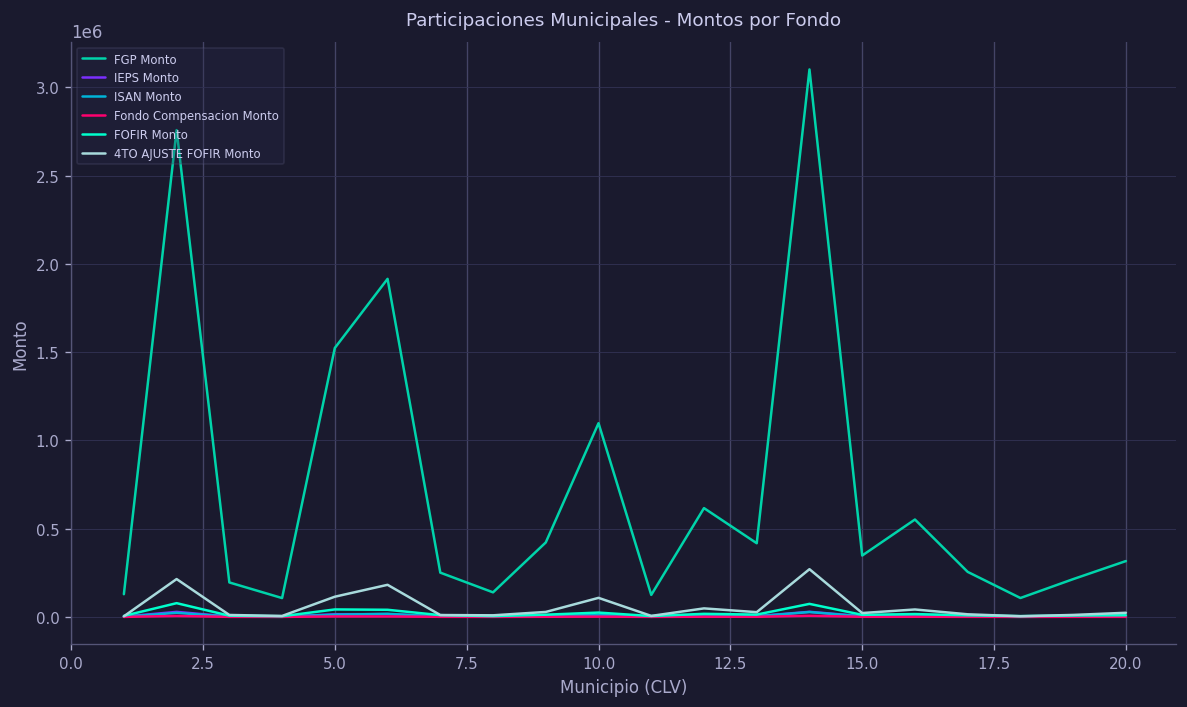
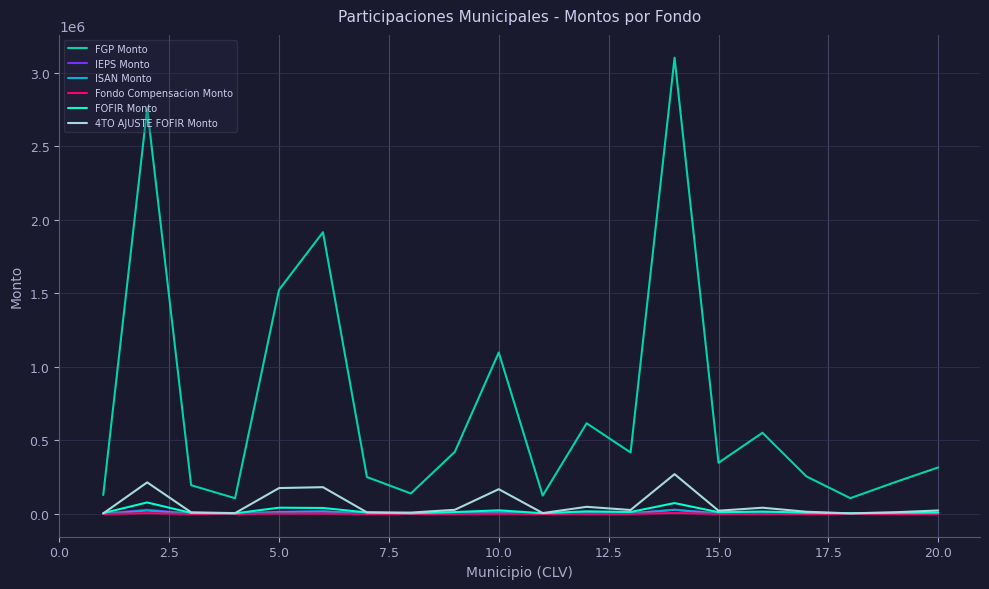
  {
    "4TO AJUSTE FOFIR Monto": {
-     "5.0": 110000,
-     "10.0": 110000
+     "5.0": 180000,
+     "10.0": 170000
    }
  }
